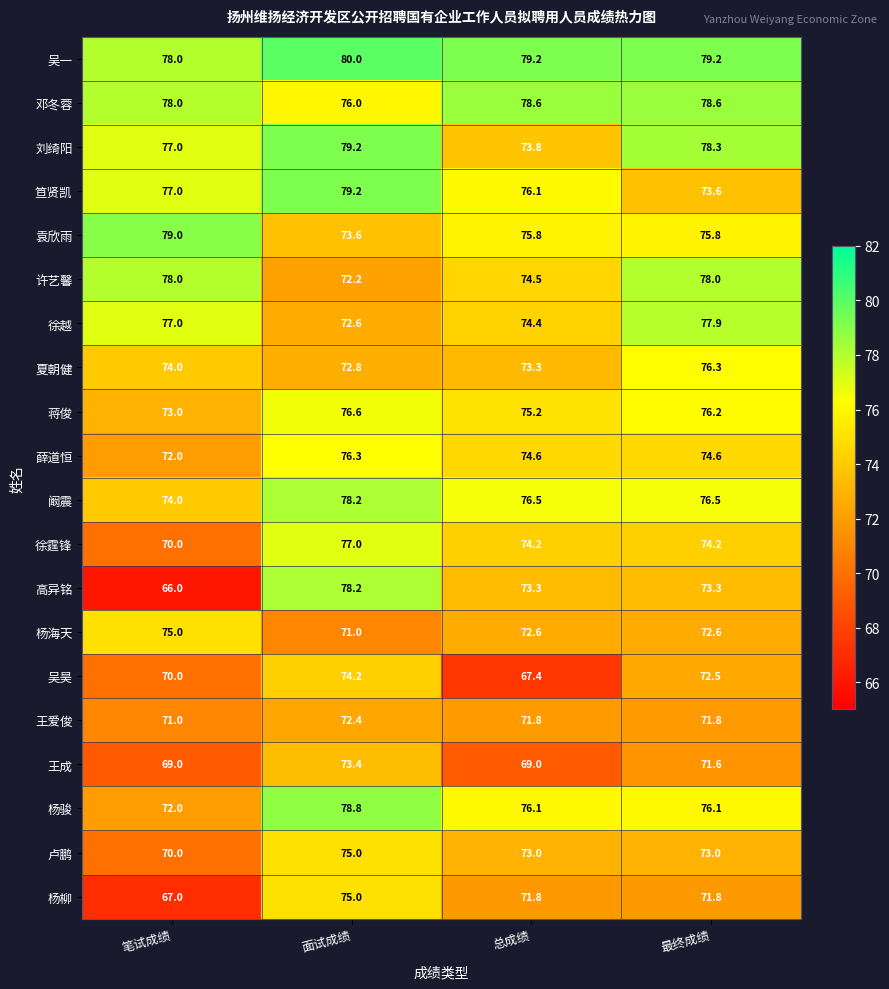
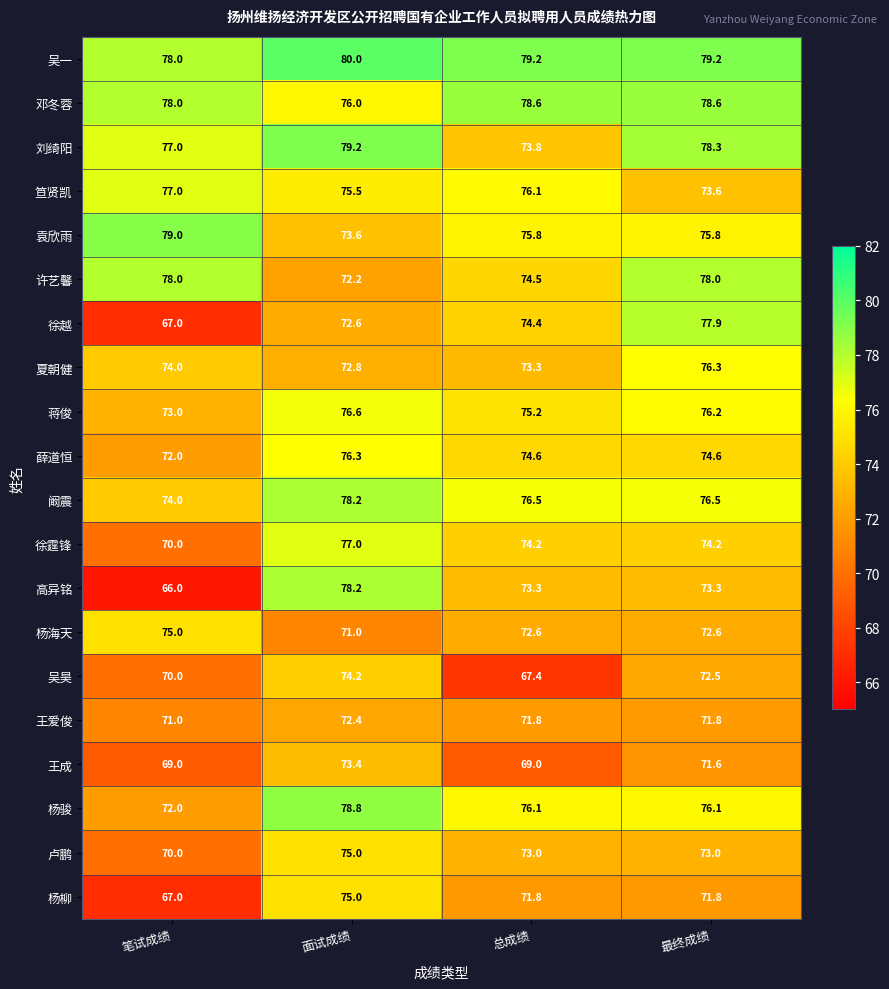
  {
    "吴一": {
      "笔试成绩": 78.0,
      "面试成绩": 80.0,
      "总成绩": 79.2,
      "最终成绩": 79.2
    },
    "邓冬蓉": {
      "笔试成绩": 78.0,
      "面试成绩": 76.0,
      "总成绩": 78.6,
      "最终成绩": 78.6
    },
    "刘绮阳": {
      "笔试成绩": 77.0,
      "面试成绩": 79.2,
      "总成绩": 73.8,
      "最终成绩": 78.3
    },
    "笪贤凯": {
      "笔试成绩": 77.0,
-     "面试成绩": 79.2,
+     "面试成绩": 75.5,
      "总成绩": 76.1,
      "最终成绩": 73.6
    },
    "袁欣雨": {
      "笔试成绩": 79.0,
      "面试成绩": 73.6,
      "总成绩": 75.8,
      "最终成绩": 75.8
    },
    "许艺馨": {
      "笔试成绩": 78.0,
      "面试成绩": 72.2,
      "总成绩": 74.5,
      "最终成绩": 78.0
    },
    "徐越": {
-     "笔试成绩": 77.0,
+     "笔试成绩": 67.0,
      "面试成绩": 72.6,
      "总成绩": 74.4,
      "最终成绩": 77.9
    },
    "夏朝健": {
      "笔试成绩": 74.0,
      "面试成绩": 72.8,
      "总成绩": 73.3,
      "最终成绩": 76.3
    },
    "蒋俊": {
      "笔试成绩": 73.0,
      "面试成绩": 76.6,
      "总成绩": 75.2,
      "最终成绩": 76.2
    },
    "薛道恒": {
      "笔试成绩": 72.0,
      "面试成绩": 76.3,
      "总成绩": 74.6,
      "最终成绩": 74.6
    },
    "阚震": {
      "笔试成绩": 74.0,
      "面试成绩": 78.2,
      "总成绩": 76.5,
      "最终成绩": 76.5
    },
    "徐霆锋": {
      "笔试成绩": 70.0,
      "面试成绩": 77.0,
      "总成绩": 74.2,
      "最终成绩": 74.2
    },
    "高异铭": {
      "笔试成绩": 66.0,
      "面试成绩": 78.2,
      "总成绩": 73.3,
      "最终成绩": 73.3
    },
    "杨海天": {
      "笔试成绩": 75.0,
      "面试成绩": 71.0,
      "总成绩": 72.6,
      "最终成绩": 72.6
    },
    "吴昊": {
      "笔试成绩": 70.0,
      "面试成绩": 74.2,
      "总成绩": 67.4,
      "最终成绩": 72.5
    },
    "王爱俊": {
      "笔试成绩": 71.0,
      "面试成绩": 72.4,
      "总成绩": 71.8,
      "最终成绩": 71.8
    },
    "王成": {
      "笔试成绩": 69.0,
      "面试成绩": 73.4,
      "总成绩": 69.0,
      "最终成绩": 71.6
    },
    "杨骏": {
      "笔试成绩": 72.0,
      "面试成绩": 78.8,
      "总成绩": 76.1,
      "最终成绩": 76.1
    },
    "卢鹏": {
      "笔试成绩": 70.0,
      "面试成绩": 75.0,
      "总成绩": 73.0,
      "最终成绩": 73.0
    },
    "杨柳": {
      "笔试成绩": 67.0,
      "面试成绩": 75.0,
      "总成绩": 71.8,
      "最终成绩": 71.8
    }
  }
